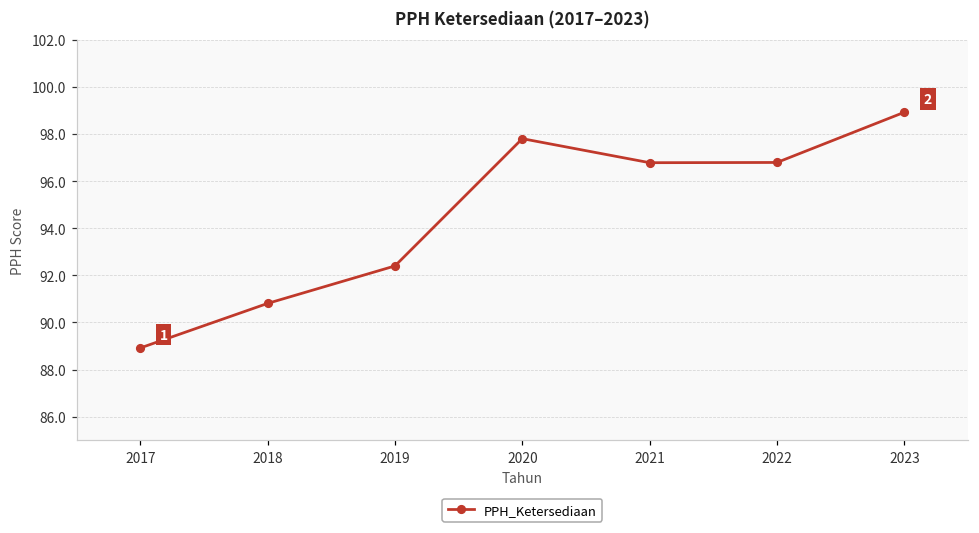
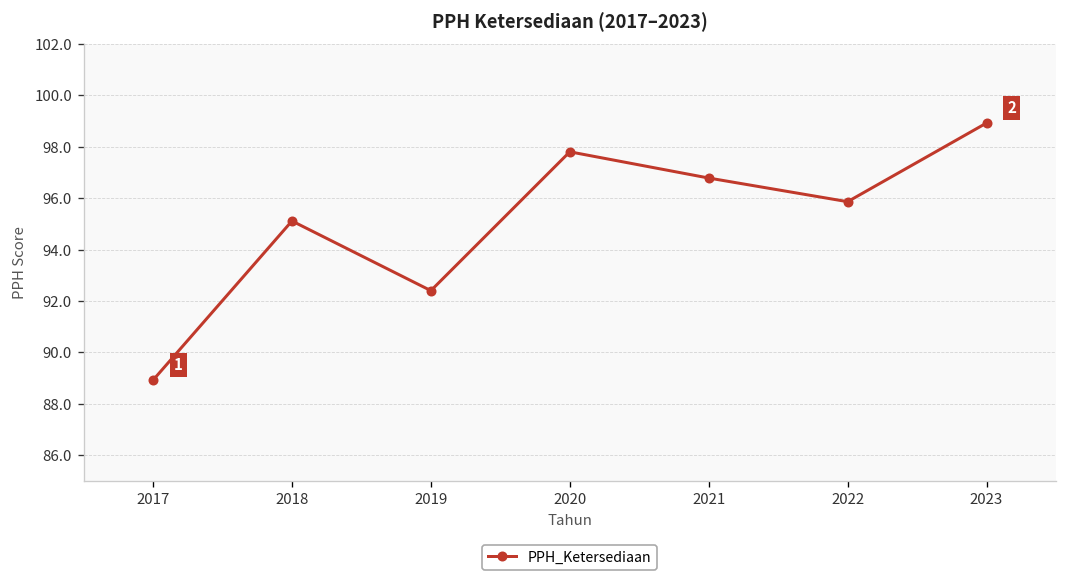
  {
-   "2018": 90.8,
+   "2018": 95.1,
    "2019": 92.4,
    "2020": 97.8,
    "2021": 96.8,
-   "2022": 96.8
+   "2022": 95.9
  }
